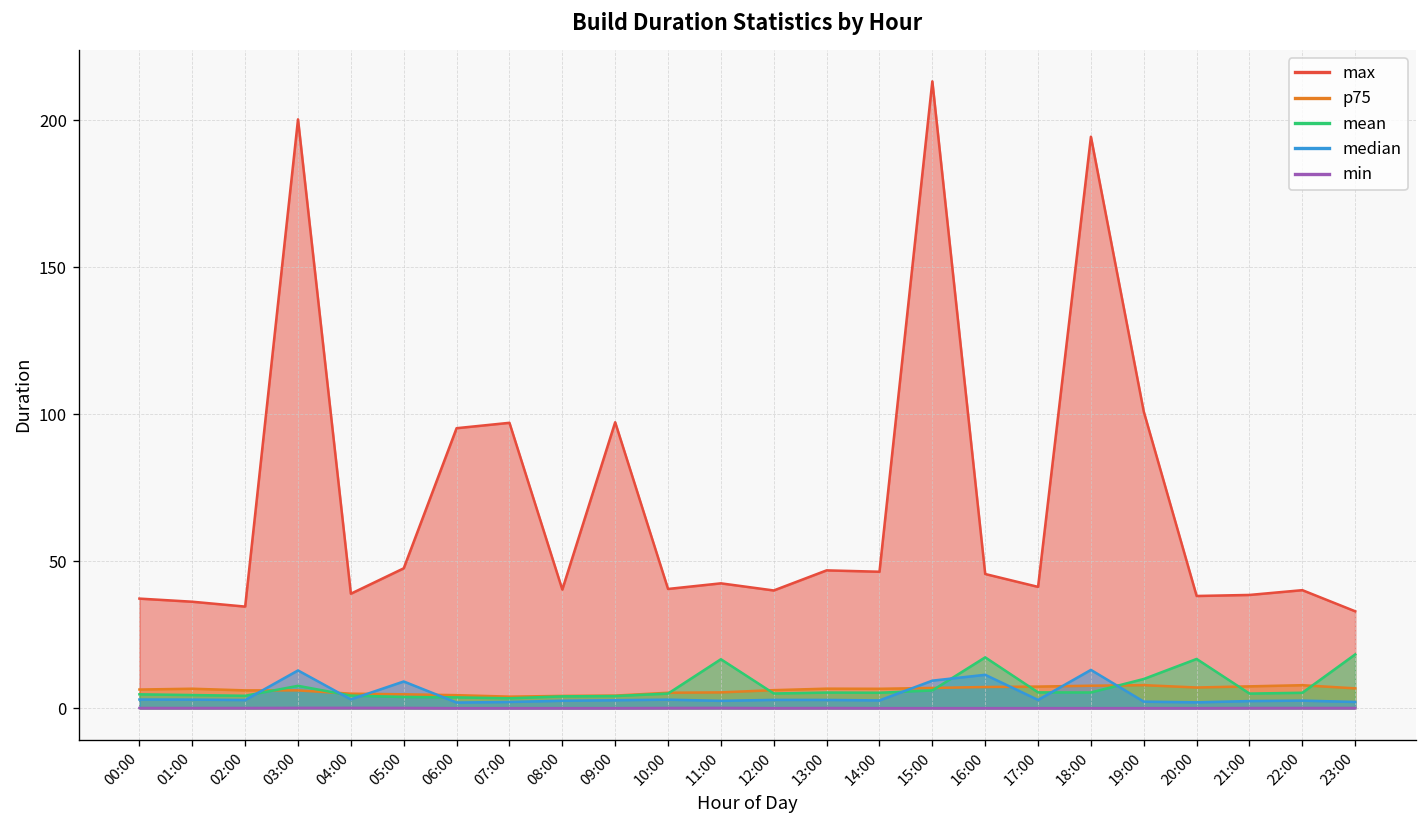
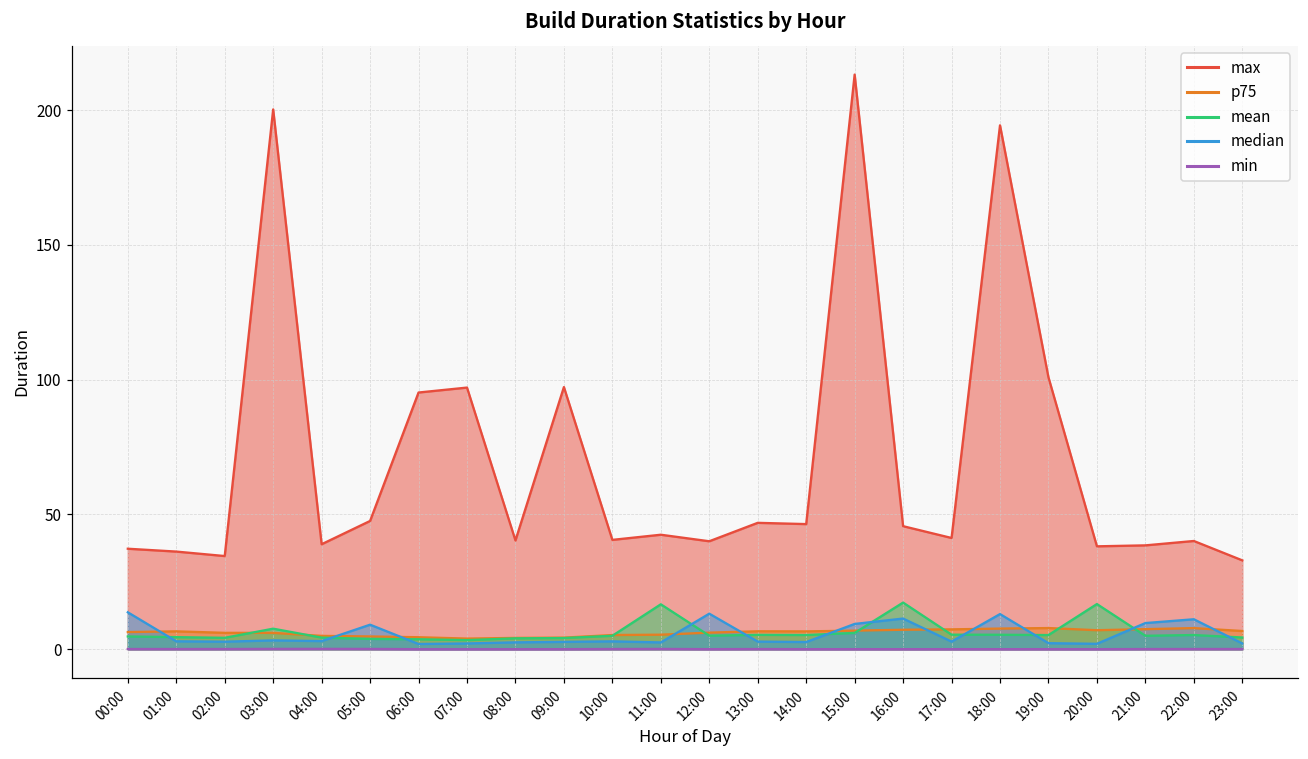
  {
    "mean": {
      "00:00": 5,
      "01:00": 4,
      "02:00": 4,
      "03:00": 8,
      "11:00": 17,
      "12:00": 5,
      "13:00": 5,
      "14:00": 5,
      "16:00": 17,
      "17:00": 5,
      "18:00": 5,
-     "19:00": 10,
+     "19:00": 5,
      "20:00": 17,
      "21:00": 5,
      "22:00": 5,
-     "23:00": 18
+     "23:00": 4
    },
    "median": {
-     "00:00": 3,
+     "00:00": 14,
      "01:00": 3,
      "02:00": 3,
-     "03:00": 13,
+     "03:00": 3,
      "04:00": 3,
      "05:00": 9,
      "06:00": 2,
      "07:00": 2,
      "08:00": 3,
      "09:00": 3,
      "10:00": 3,
      "11:00": 3,
-     "12:00": 3,
+     "12:00": 13,
      "13:00": 3,
      "14:00": 3,
      "15:00": 9,
      "16:00": 11,
      "17:00": 3,
      "18:00": 13,
      "19:00": 2,
      "20:00": 2,
-     "21:00": 2,
-     "22:00": 3,
+     "21:00": 10,
+     "22:00": 11,
      "23:00": 2
    },
    "min": {
      "00:00": 0,
      "01:00": 0,
      "02:00": 0,
      "03:00": 0,
      "04:00": 0,
      "05:00": 0,
      "06:00": 0,
      "07:00": 0,
      "08:00": 0,
      "09:00": 0,
      "10:00": 0,
      "11:00": 0,
      "12:00": 0,
      "13:00": 0,
      "14:00": 0,
      "15:00": 0,
      "16:00": 0,
      "17:00": 0,
      "18:00": 0,
      "19:00": 0,
      "20:00": 0,
      "21:00": 0,
      "22:00": 0,
      "23:00": 0
    }
  }
